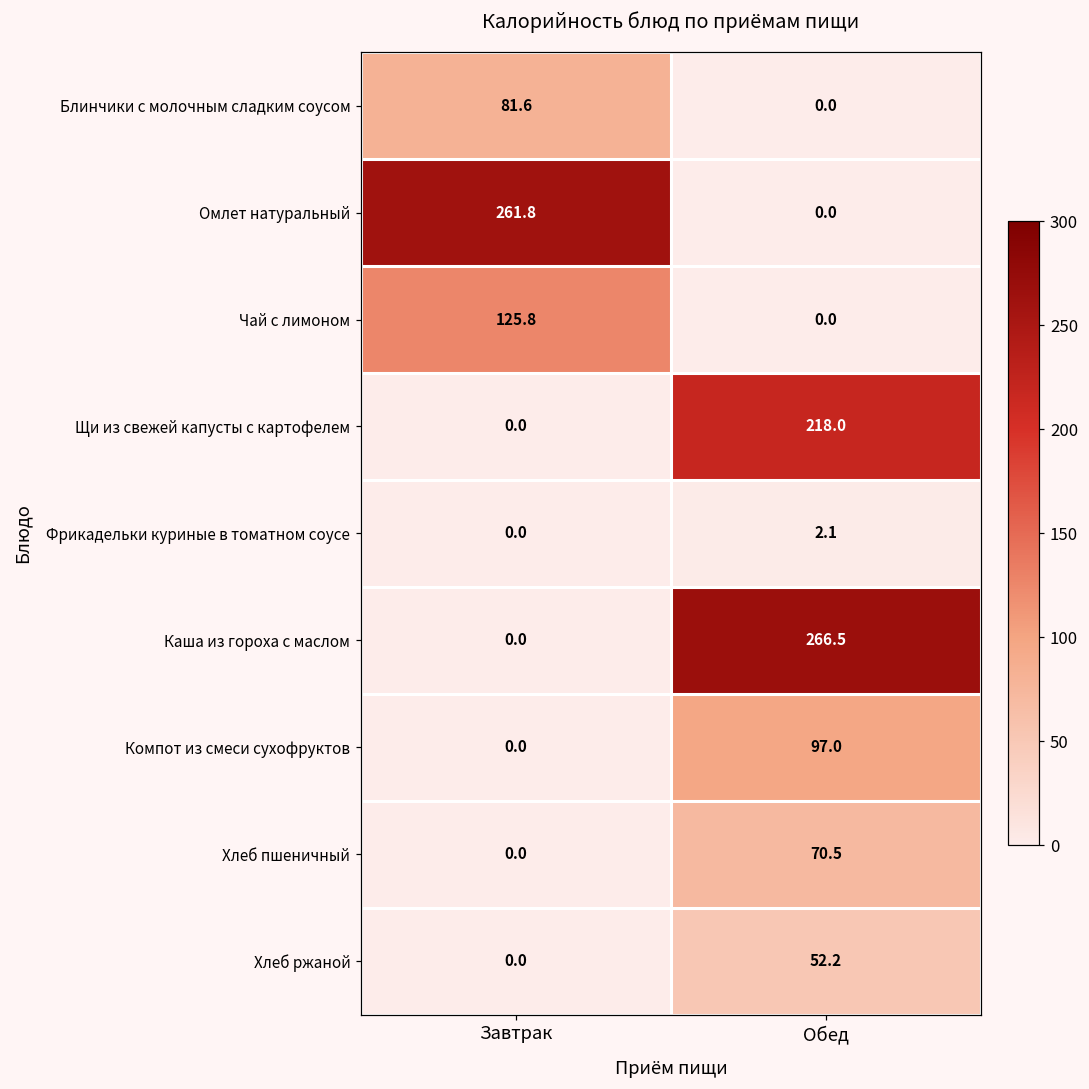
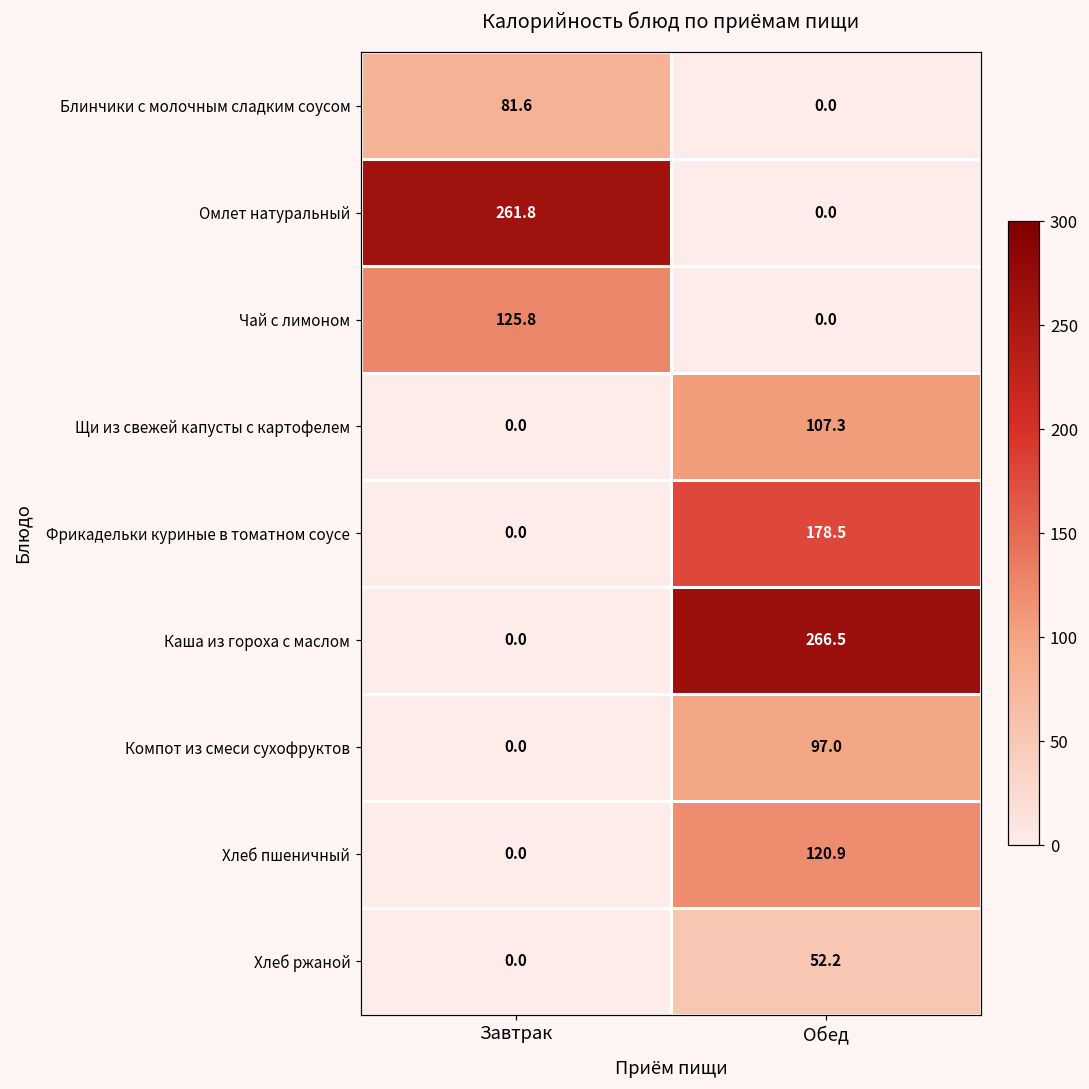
  {
    "Блинчики с молочным сладким соусом": {
      "Завтрак": 81.6,
      "Обед": 0.0
    },
    "Омлет натуральный": {
      "Завтрак": 261.8,
      "Обед": 0.0
    },
    "Чай с лимоном": {
      "Завтрак": 125.8,
      "Обед": 0.0
    },
    "Щи из свежей капусты с картофелем": {
      "Завтрак": 0.0,
-     "Обед": 218.0
+     "Обед": 107.3
    },
    "Фрикадельки куриные в томатном соусе": {
      "Завтрак": 0.0,
-     "Обед": 2.1
+     "Обед": 178.5
    },
    "Каша из гороха с маслом": {
      "Завтрак": 0.0,
      "Обед": 266.5
    },
    "Компот из смеси сухофруктов": {
      "Завтрак": 0.0,
      "Обед": 97.0
    },
    "Хлеб пшеничный": {
      "Завтрак": 0.0,
-     "Обед": 70.5
+     "Обед": 120.9
    },
    "Хлеб ржаной": {
      "Завтрак": 0.0,
      "Обед": 52.2
    }
  }
